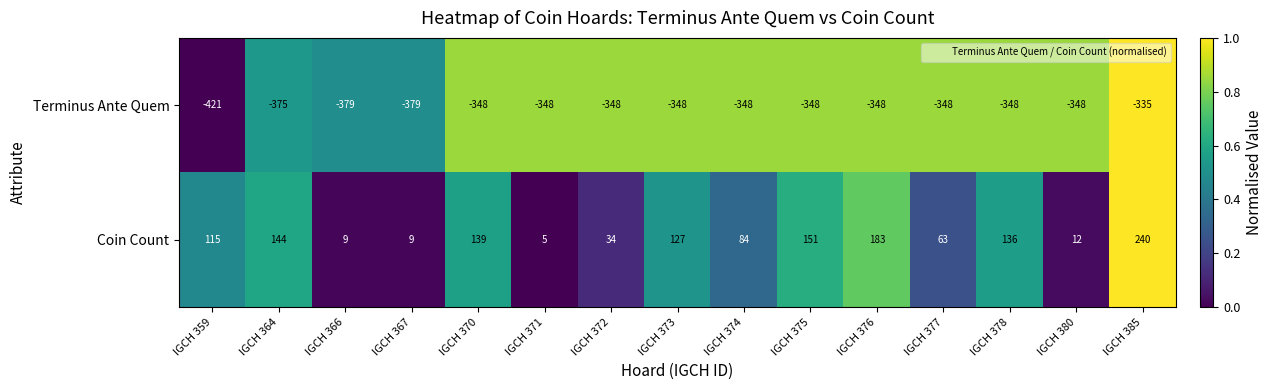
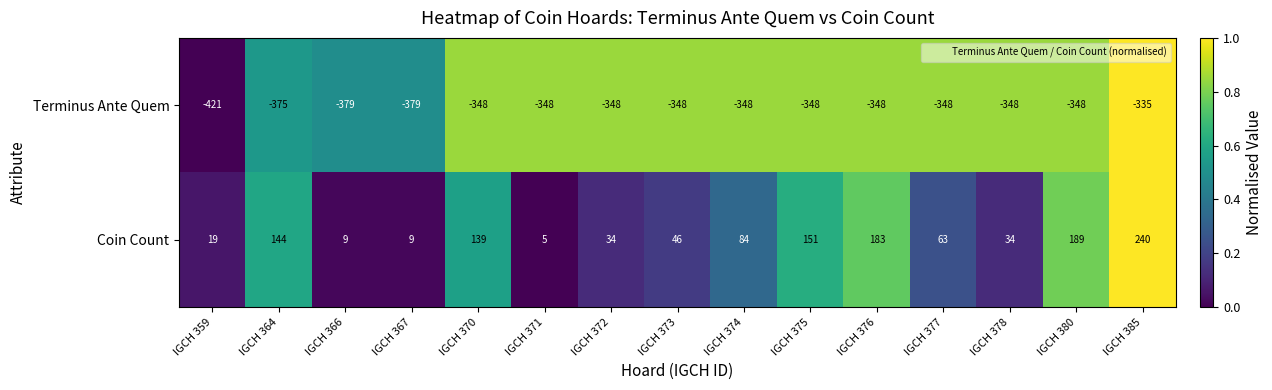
  {
    "Terminus Ante Quem": {
      "IGCH 359": -421,
      "IGCH 364": -375,
      "IGCH 366": -379,
      "IGCH 367": -379,
      "IGCH 370": -348,
      "IGCH 371": -348,
      "IGCH 372": -348,
      "IGCH 373": -348,
      "IGCH 374": -348,
      "IGCH 375": -348,
      "IGCH 376": -348,
      "IGCH 377": -348,
      "IGCH 378": -348,
      "IGCH 380": -348,
      "IGCH 385": -335
    },
    "Coin Count": {
-     "IGCH 359": 115,
+     "IGCH 359": 19,
      "IGCH 364": 144,
      "IGCH 366": 9,
      "IGCH 367": 9,
      "IGCH 370": 139,
      "IGCH 371": 5,
      "IGCH 372": 34,
-     "IGCH 373": 127,
+     "IGCH 373": 46,
      "IGCH 374": 84,
      "IGCH 375": 151,
      "IGCH 376": 183,
      "IGCH 377": 63,
-     "IGCH 378": 136,
-     "IGCH 380": 12,
+     "IGCH 378": 34,
+     "IGCH 380": 189,
      "IGCH 385": 240
    }
  }
